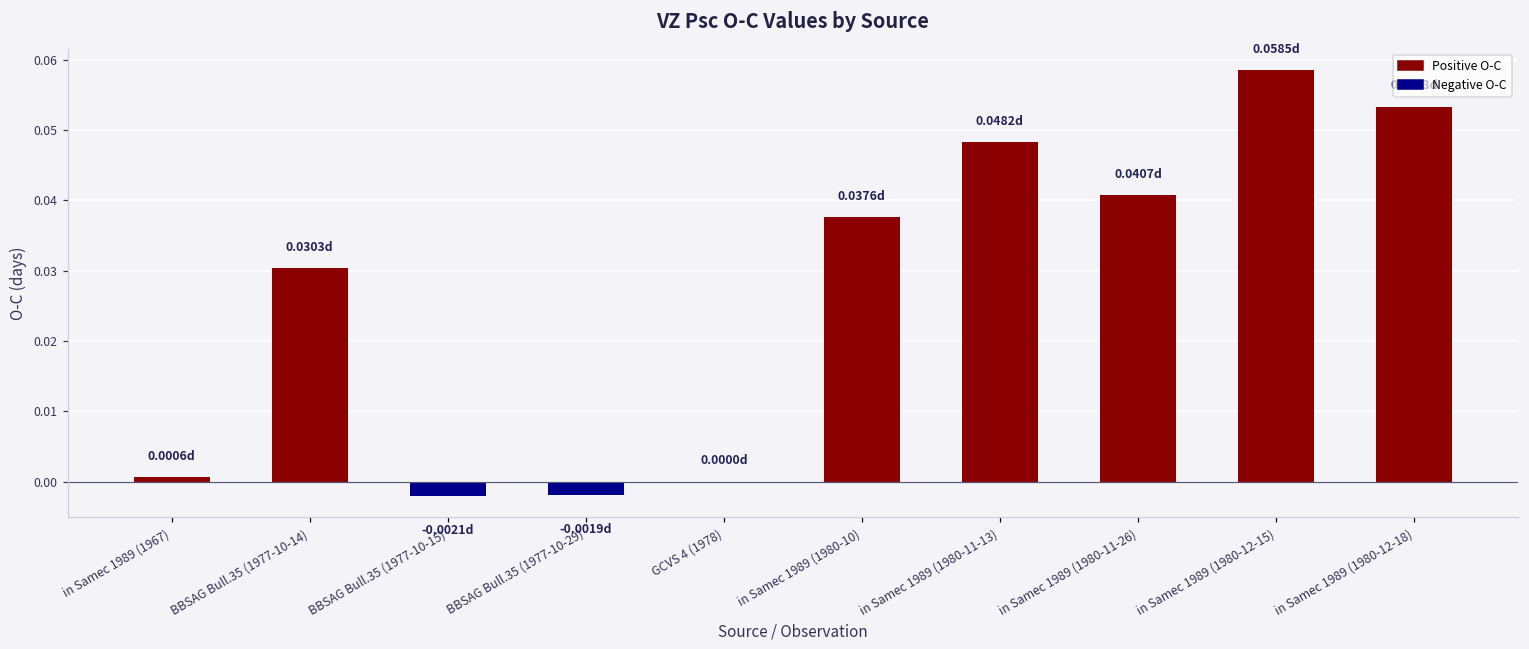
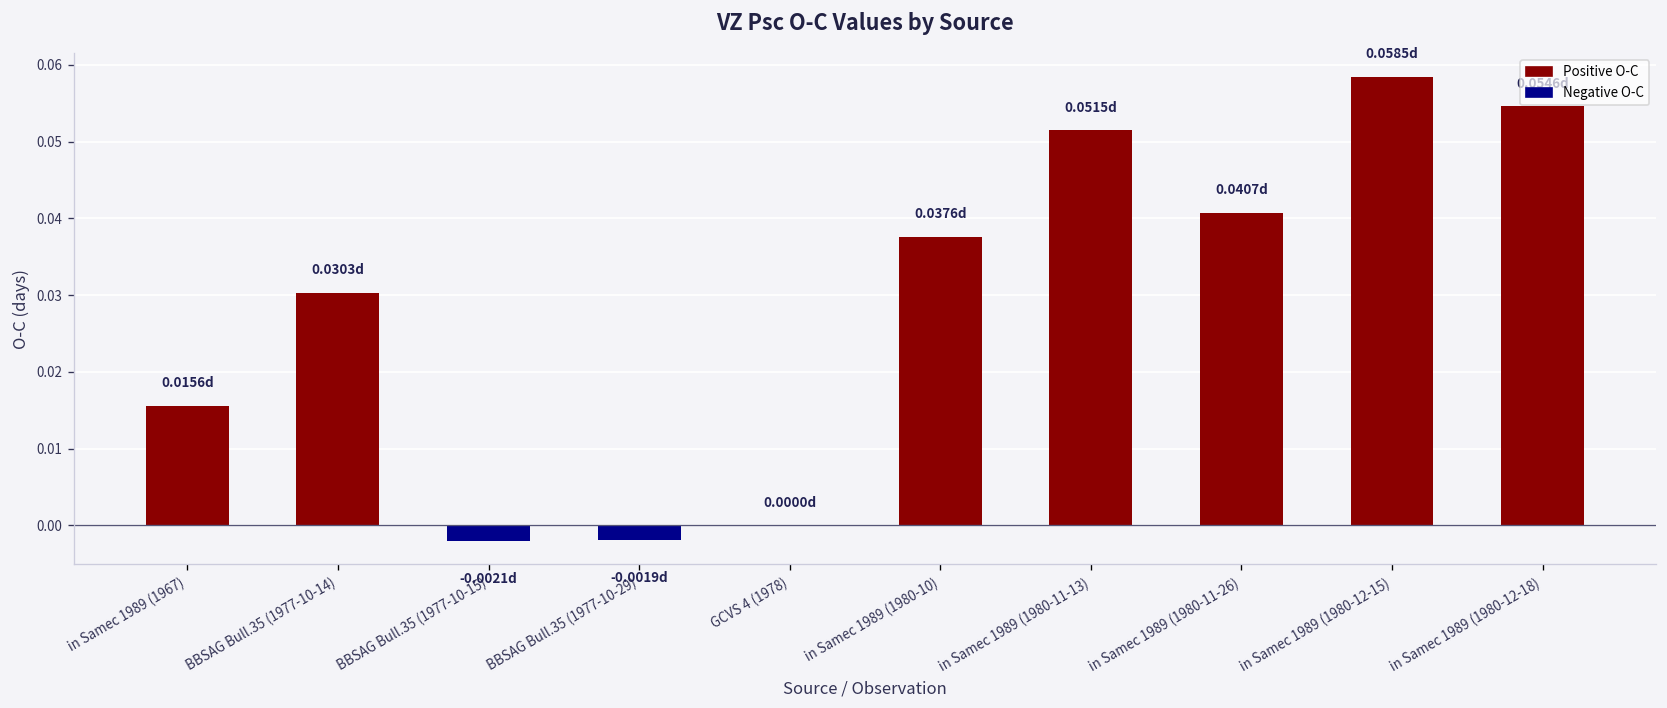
  {
-   "in Samec 1989 (1967)": "0.0006d",
+   "in Samec 1989 (1967)": "0.0156d",
    "BBSAG Bull.35 (1977-10-14)": "0.0303d",
    "GCVS 4 (1978)": "0.0000d",
    "in Samec 1989 (1980-10)": "0.0376d",
-   "in Samec 1989 (1980-11-13)": "0.0482d",
+   "in Samec 1989 (1980-11-13)": "0.0515d",
    "in Samec 1989 (1980-11-26)": "0.0407d",
    "in Samec 1989 (1980-12-15)": "0.0585d",
-   "in Samec 1989 (1980-12-18)": "0.053"
+   "in Samec 1989 (1980-12-18)": "0.055"
  }
